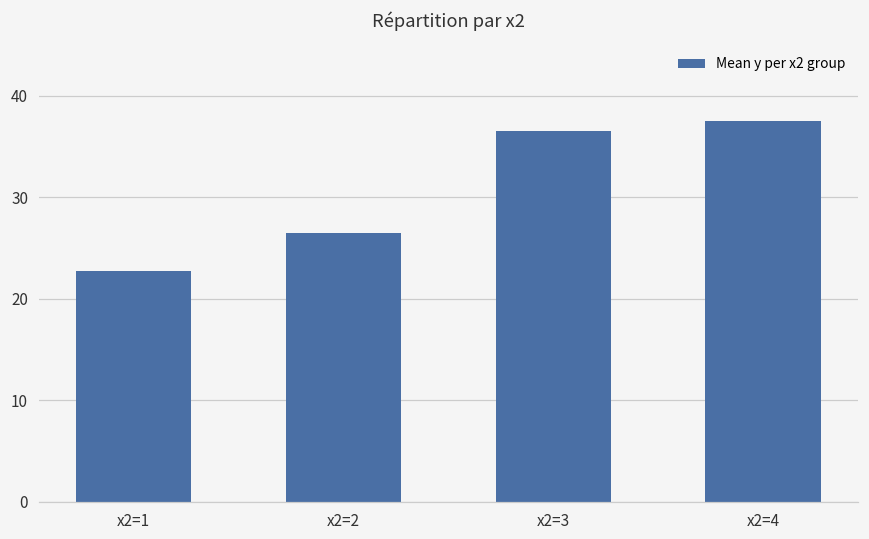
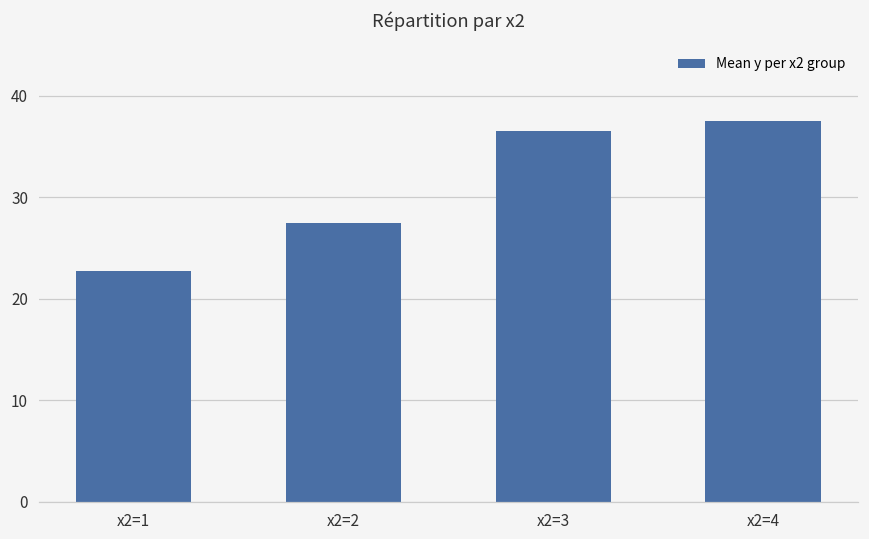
  {
    "x2=1": 23,
-   "x2=2": 27,
+   "x2=2": 28,
    "x2=3": 37,
    "x2=4": 38
  }
